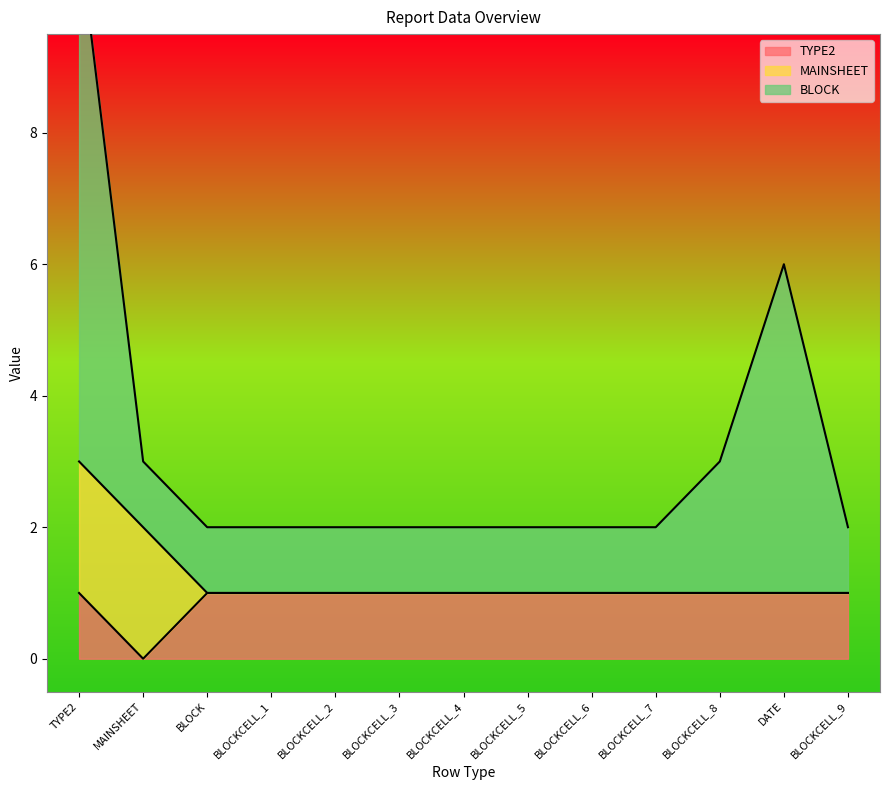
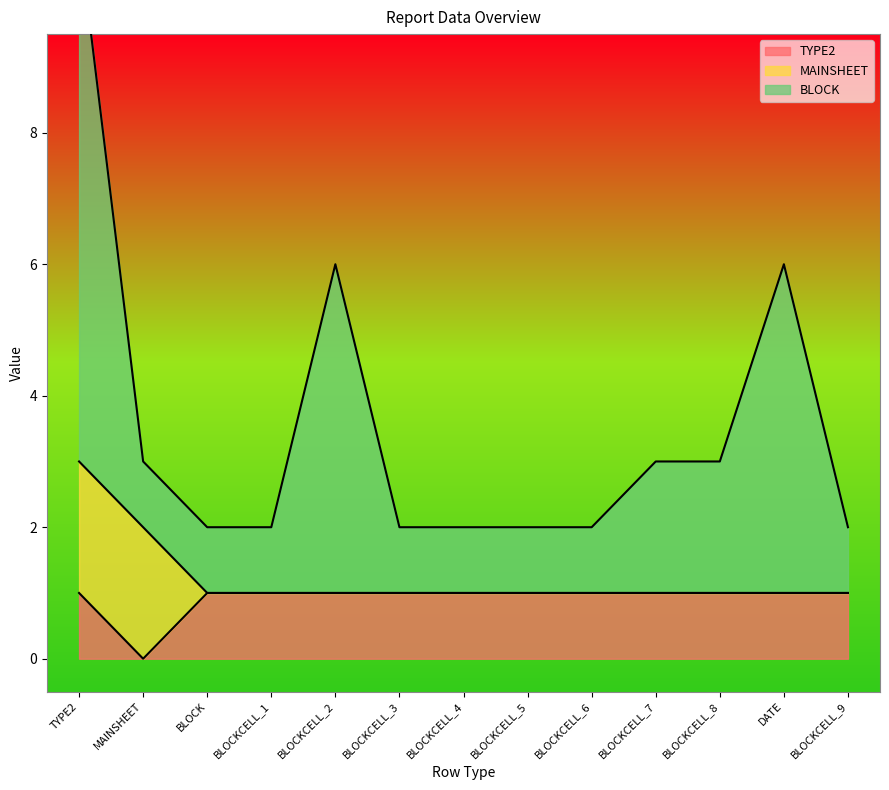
  {
    "TYPE2": {
      "TYPE2": 1,
      "MAINSHEET": 0
    },
    "MAINSHEET": {
      "TYPE2": 2,
      "MAINSHEET": 2
    },
    "BLOCK": {
      "MAINSHEET": 1,
      "BLOCK": 1,
      "BLOCKCELL_1": 1,
-     "BLOCKCELL_2": 1,
+     "BLOCKCELL_2": 5,
      "BLOCKCELL_3": 1,
      "BLOCKCELL_4": 1,
      "BLOCKCELL_5": 1,
      "BLOCKCELL_6": 1,
-     "BLOCKCELL_7": 1,
+     "BLOCKCELL_7": 2,
      "BLOCKCELL_8": 2,
      "DATE": 5,
      "BLOCKCELL_9": 1
    }
  }
